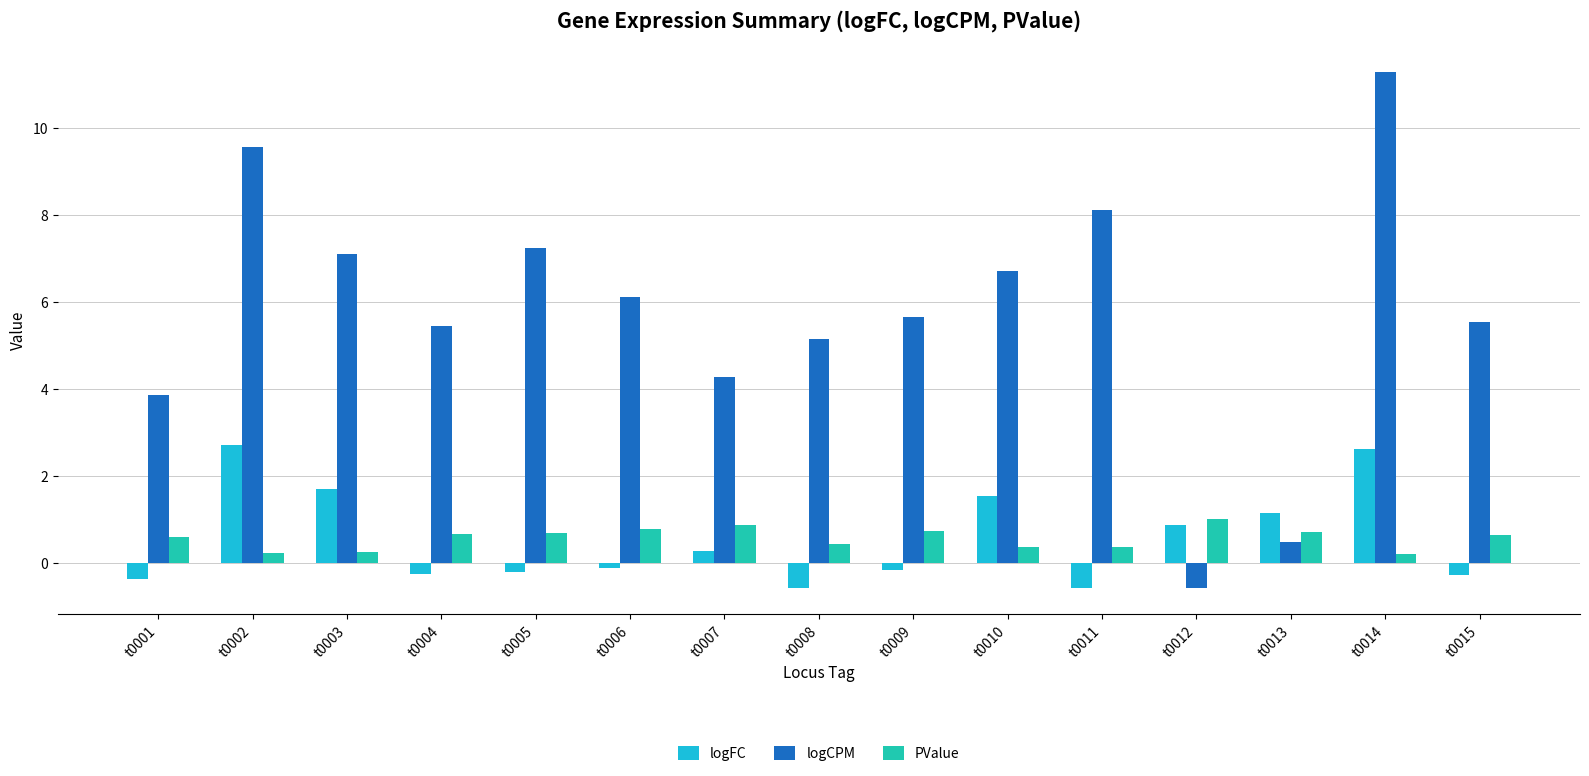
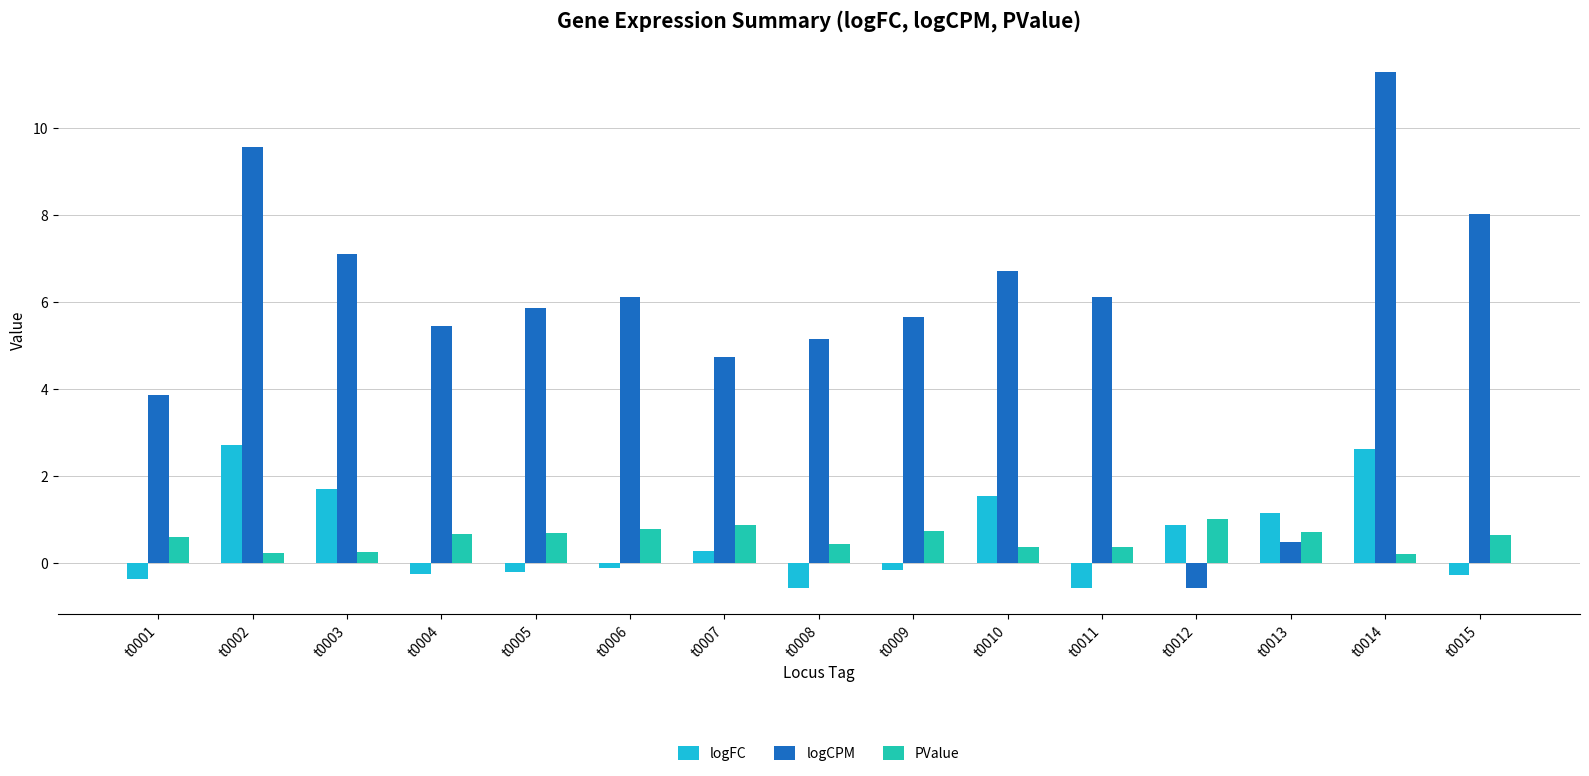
  {
    "logCPM": {
      "t0001": 3.9,
      "t0002": 9.6,
      "t0003": 7.1,
      "t0004": 5.5,
-     "t0005": 7.2,
+     "t0005": 5.9,
      "t0006": 6.1,
-     "t0007": 4.3,
+     "t0007": 4.7,
      "t0008": 5.2,
      "t0009": 5.7,
      "t0010": 6.7,
-     "t0011": 8.1,
+     "t0011": 6.1,
      "t0012": -0.6,
      "t0013": 0.5,
      "t0014": 11.3,
-     "t0015": 5.5
+     "t0015": 8.0
    }
  }
